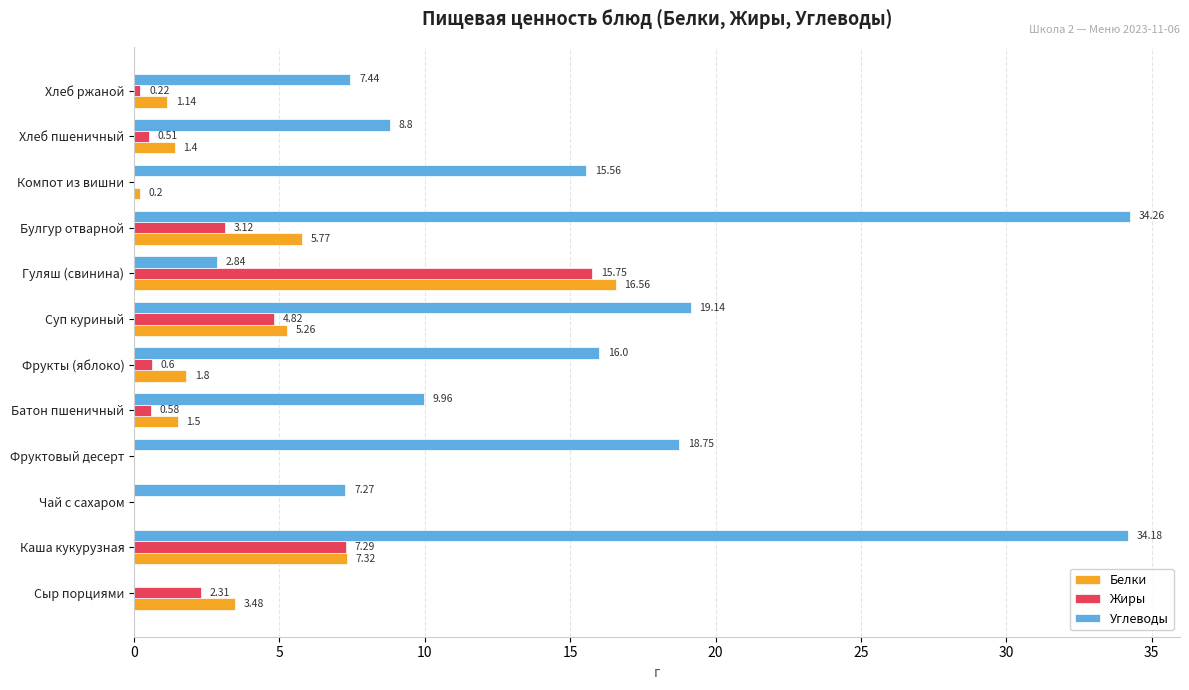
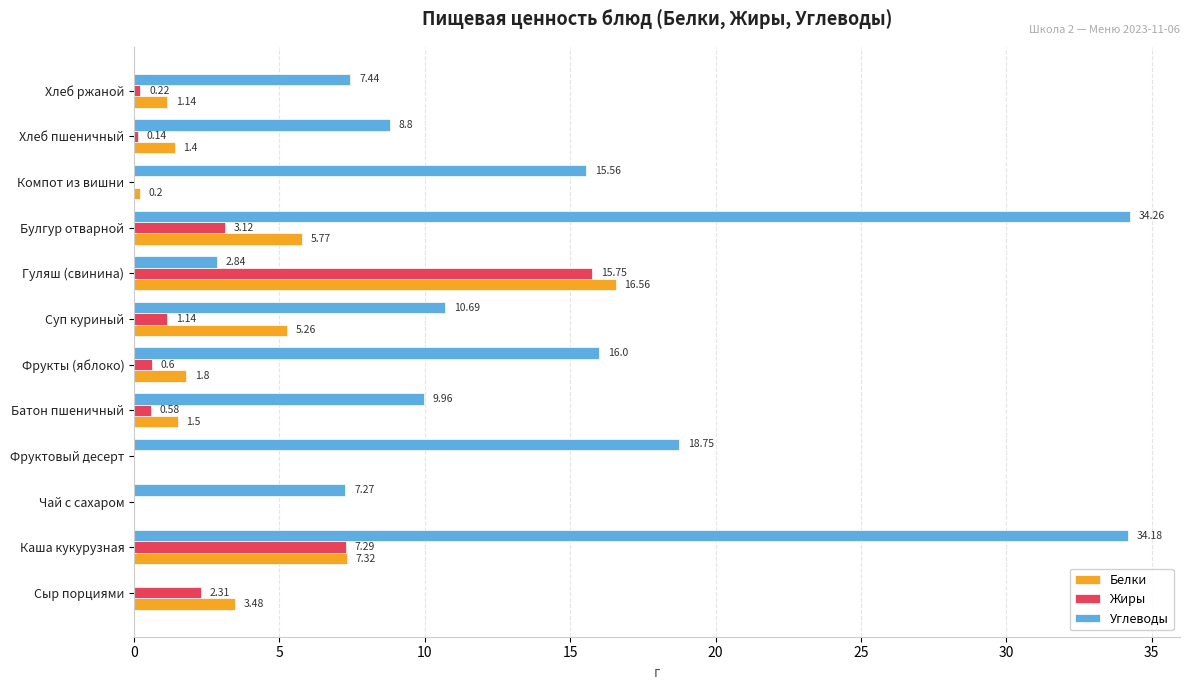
  {
    "Белки": {
      "Хлеб ржаной": 1.14,
      "Хлеб пшеничный": 1.4,
      "Компот из вишни": 0.2,
      "Булгур отварной": 5.77,
      "Гуляш (свинина)": 16.56,
      "Суп куриный": 5.26,
      "Фрукты (яблоко)": 1.8,
      "Батон пшеничный": 1.5,
      "Каша кукурузная": 7.32,
      "Сыр порциями": 3.48
    },
    "Жиры": {
      "Хлеб ржаной": 0.22,
-     "Хлеб пшеничный": 0.51,
+     "Хлеб пшеничный": 0.14,
      "Булгур отварной": 3.12,
      "Гуляш (свинина)": 15.75,
-     "Суп куриный": 4.82,
+     "Суп куриный": 1.14,
      "Фрукты (яблоко)": 0.6,
      "Батон пшеничный": 0.58,
      "Каша кукурузная": 7.29,
      "Сыр порциями": 2.31
    },
    "Углеводы": {
      "Хлеб ржаной": 7.44,
      "Хлеб пшеничный": 8.8,
      "Компот из вишни": 15.56,
      "Булгур отварной": 34.26,
      "Гуляш (свинина)": 2.84,
-     "Суп куриный": 19.14,
+     "Суп куриный": 10.69,
      "Фрукты (яблоко)": 16.0,
      "Батон пшеничный": 9.96,
      "Фруктовый десерт": 18.75,
      "Чай с сахаром": 7.27,
      "Каша кукурузная": 34.18
    }
  }
